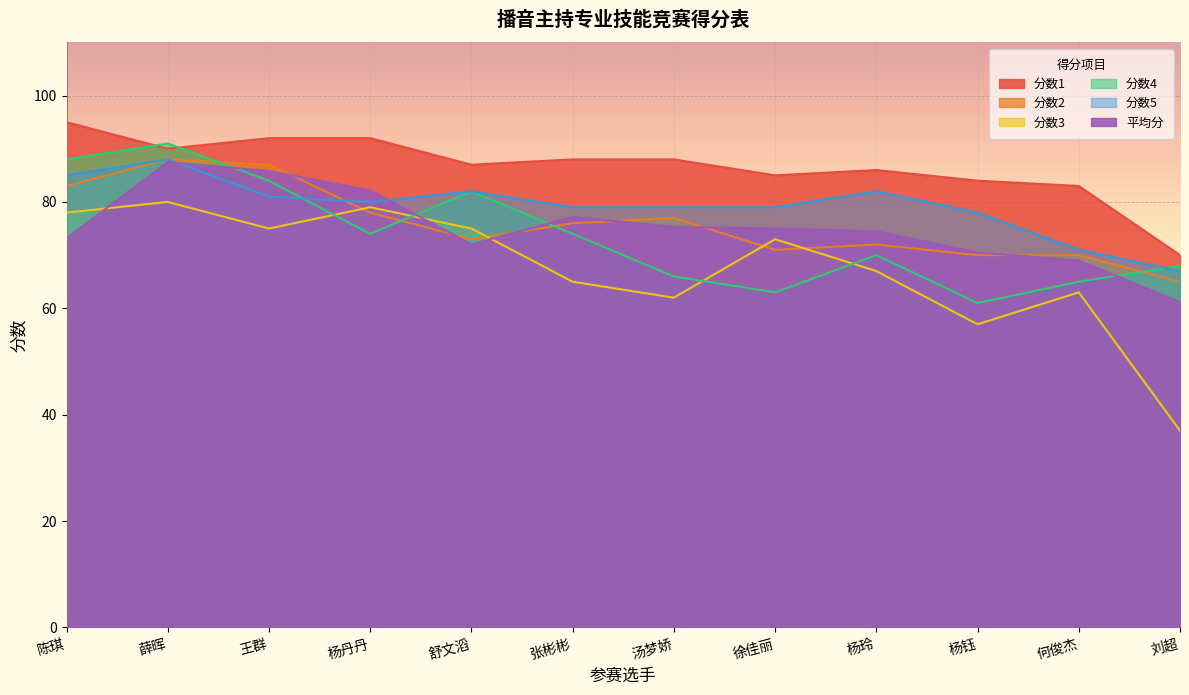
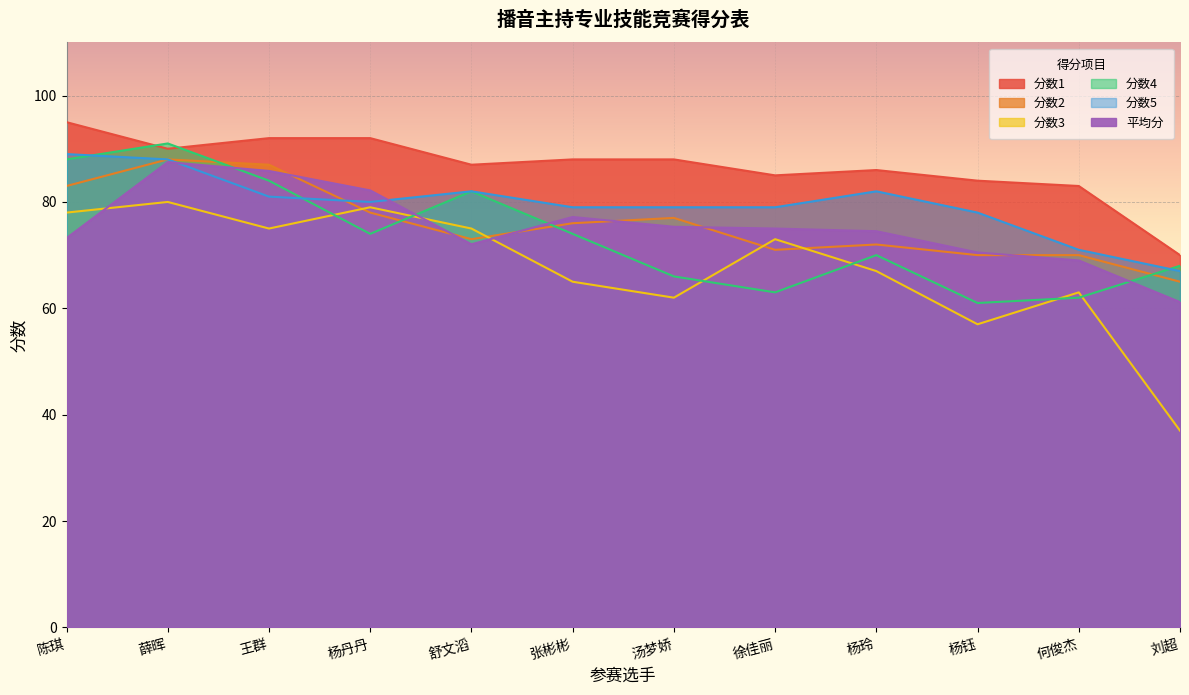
  {
    "分数3": {
      "陈琪": 78,
      "薛晖": 80,
      "王群": 75,
      "杨丹丹": 79,
      "舒文滔": 75,
      "张彬彬": 65,
      "汤梦娇": 62,
      "徐佳丽": 73,
      "杨玲": 67,
      "杨钰": 57,
      "何俊杰": 63,
      "刘超": 37
    },
    "分数4": {
      "陈琪": 88,
      "薛晖": 91,
      "王群": 84,
      "杨丹丹": 74,
      "张彬彬": 74,
      "汤梦娇": 66,
      "徐佳丽": 63,
      "杨玲": 70,
      "杨钰": 61,
-     "何俊杰": 65,
+     "何俊杰": 62,
      "刘超": 68
    },
    "分数5": {
-     "陈琪": 85,
+     "陈琪": 89,
      "王群": 81,
      "杨丹丹": 80,
      "张彬彬": 79,
      "汤梦娇": 79,
      "徐佳丽": 79,
      "杨玲": 82,
      "杨钰": 78,
      "何俊杰": 71,
      "刘超": 67
    },
    "平均分": {
      "陈琪": 73,
      "薛晖": 88,
      "王群": 86,
      "杨丹丹": 82,
      "舒文滔": 72,
      "张彬彬": 77,
      "汤梦娇": 75,
      "徐佳丽": 75,
      "杨玲": 75,
      "杨钰": 71,
      "何俊杰": 69,
      "刘超": 61
    }
  }
